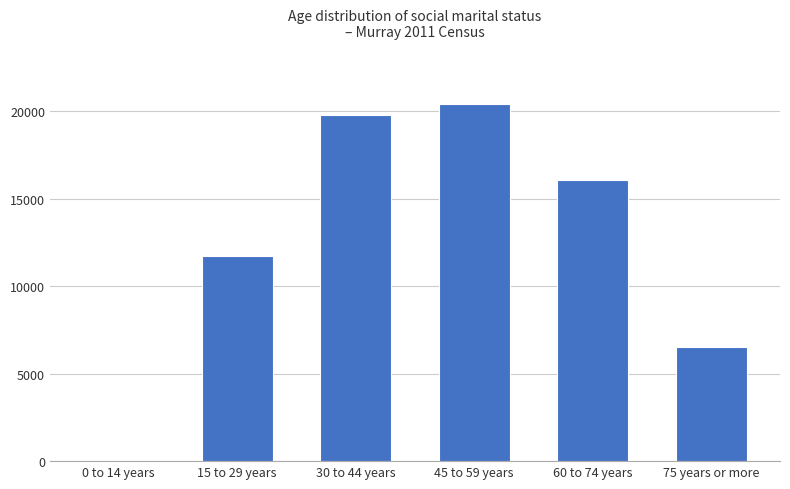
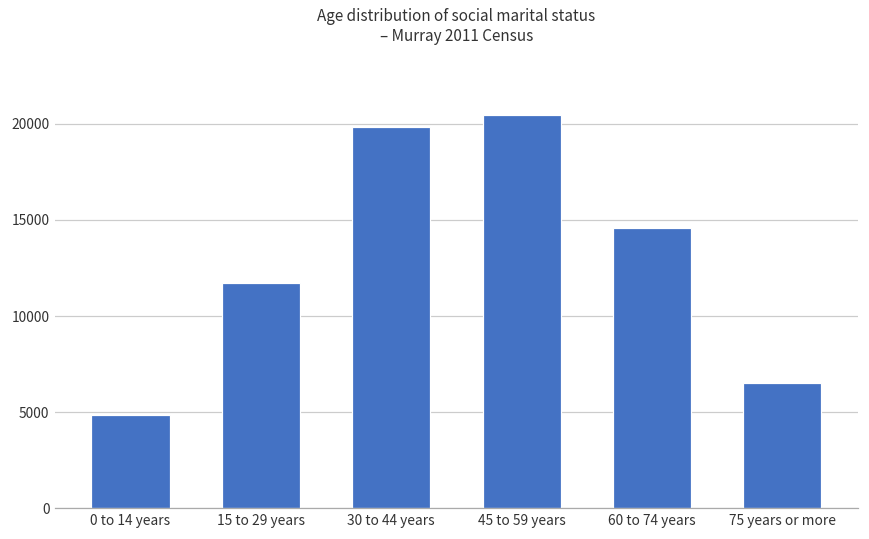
  {
-   "0 to 14 years": 0,
+   "0 to 14 years": 4800,
    "15 to 29 years": 11700,
    "30 to 44 years": 19800,
    "45 to 59 years": 20400,
-   "60 to 74 years": 16100,
+   "60 to 74 years": 14600,
    "75 years or more": 6500
  }
